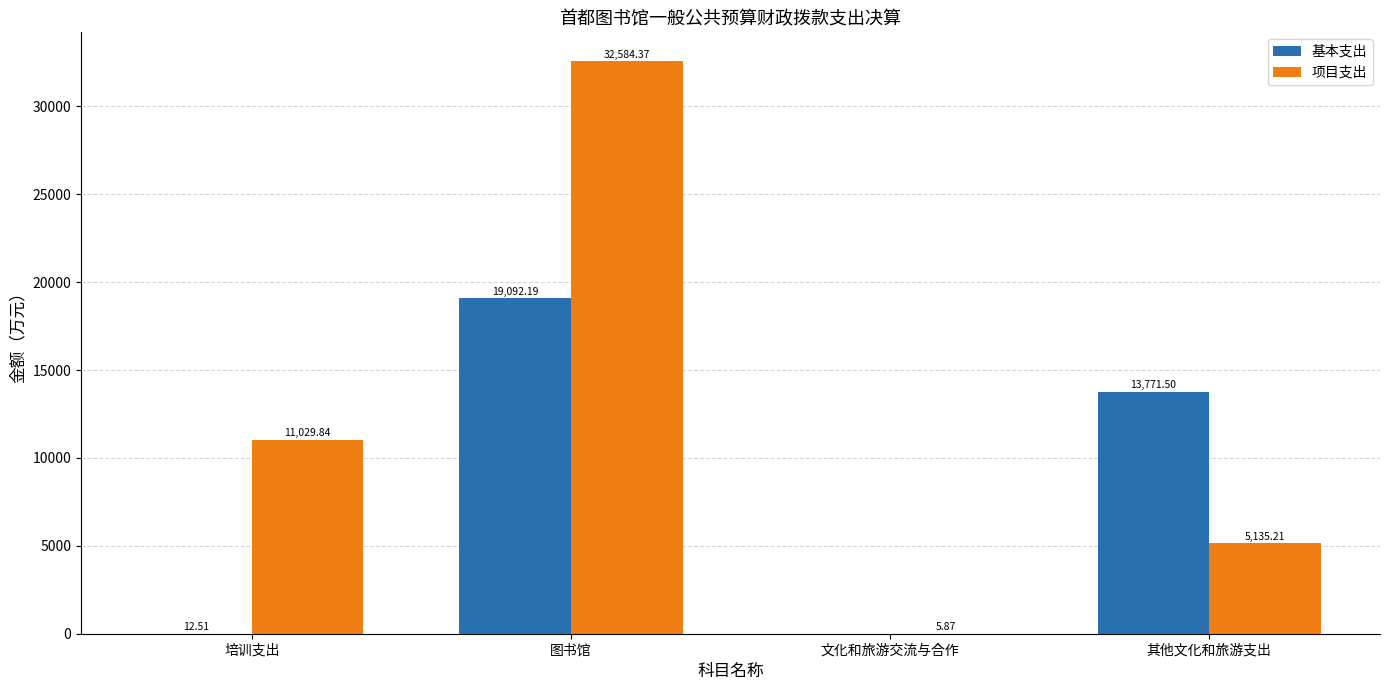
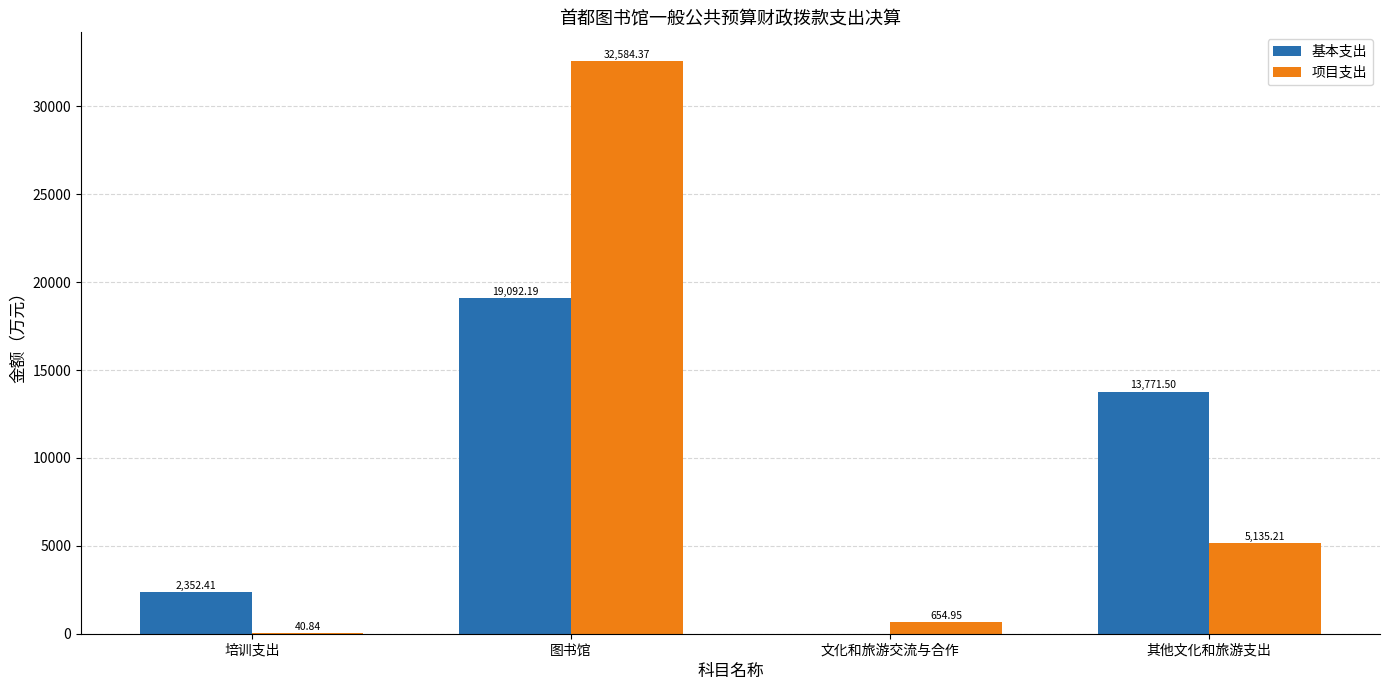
  {
    "基本支出": {
-     "培训支出": "12.51",
+     "培训支出": "2,352.41",
      "图书馆": "19,092.19",
      "其他文化和旅游支出": "13,771.50"
    },
    "项目支出": {
-     "培训支出": "11,029.84",
+     "培训支出": "40.84",
      "图书馆": "32,584.37",
-     "文化和旅游交流与合作": "5.87",
+     "文化和旅游交流与合作": "654.95",
      "其他文化和旅游支出": "5,135.21"
    }
  }
